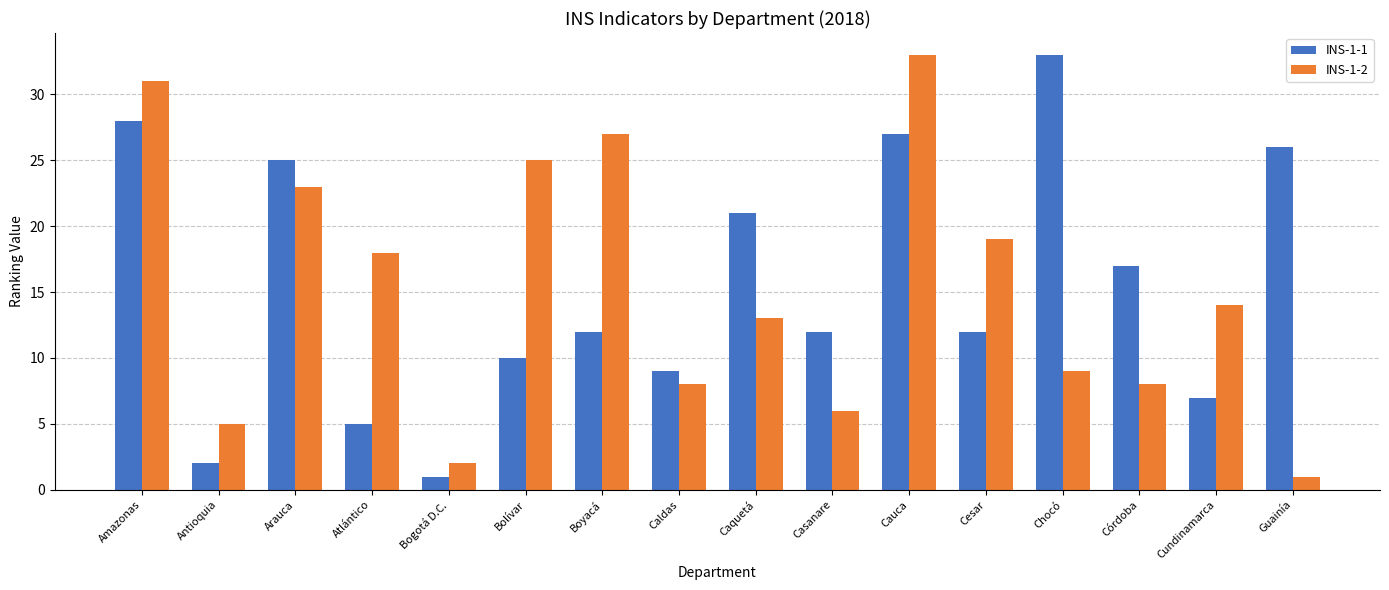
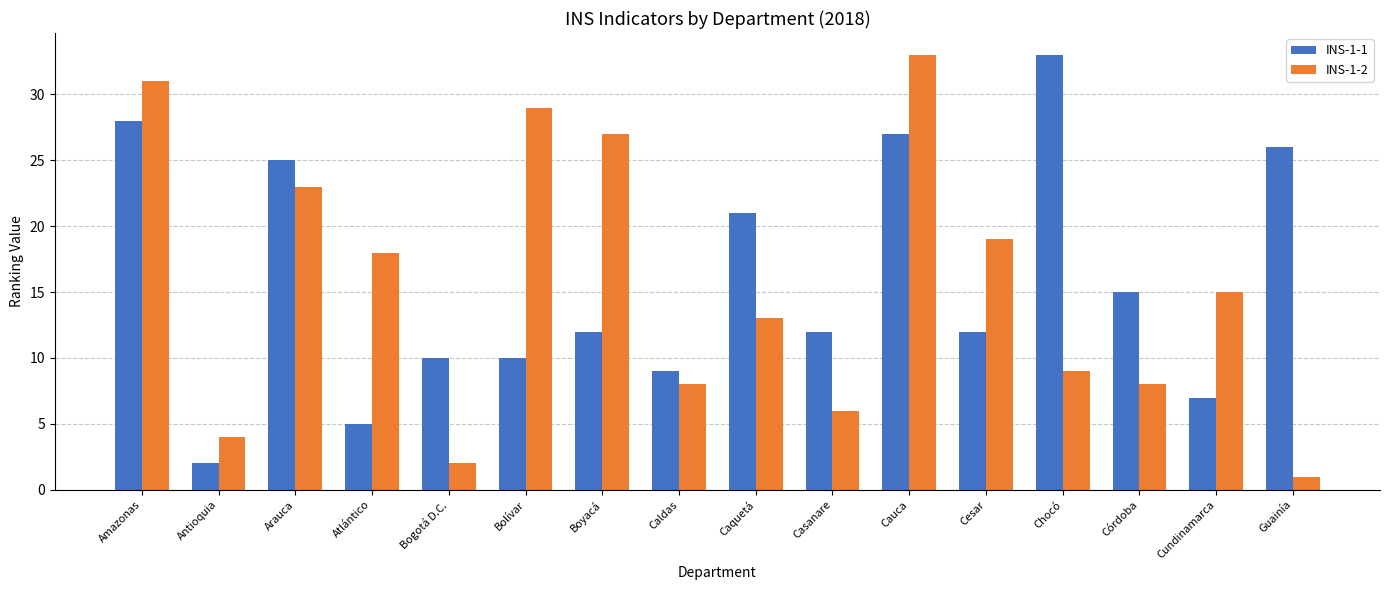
  {
    "INS-1-1": {
      "Amazonas": 28,
      "Antioquia": 2,
      "Arauca": 25,
      "Atlántico": 5,
-     "Bogotá D.C.": 1,
+     "Bogotá D.C.": 10,
      "Bolívar": 10,
      "Boyacá": 12,
      "Caldas": 9,
      "Caquetá": 21,
      "Casanare": 12,
      "Cauca": 27,
      "Cesar": 12,
      "Chocó": 33,
-     "Córdoba": 17,
+     "Córdoba": 15,
      "Cundinamarca": 7,
      "Guainía": 26
    },
    "INS-1-2": {
      "Amazonas": 31,
-     "Antioquia": 5,
+     "Antioquia": 4,
      "Arauca": 23,
      "Atlántico": 18,
      "Bogotá D.C.": 2,
-     "Bolívar": 25,
+     "Bolívar": 29,
      "Boyacá": 27,
      "Caldas": 8,
      "Caquetá": 13,
      "Casanare": 6,
      "Cauca": 33,
      "Cesar": 19,
      "Chocó": 9,
      "Córdoba": 8,
-     "Cundinamarca": 14,
+     "Cundinamarca": 15,
      "Guainía": 1
    }
  }
